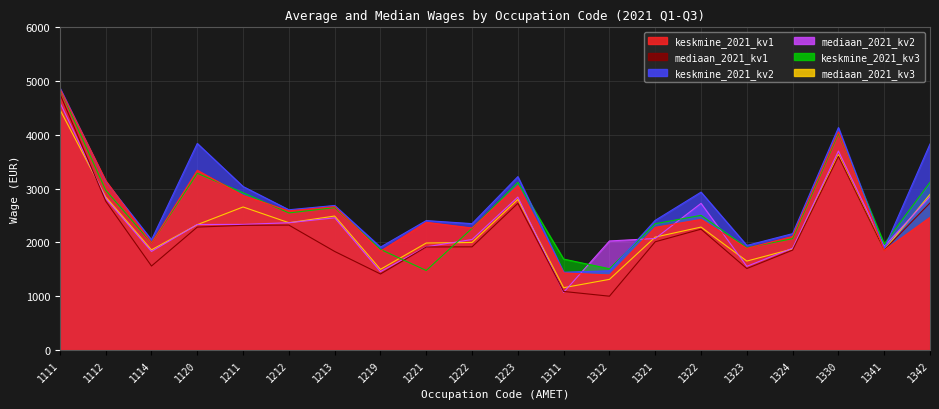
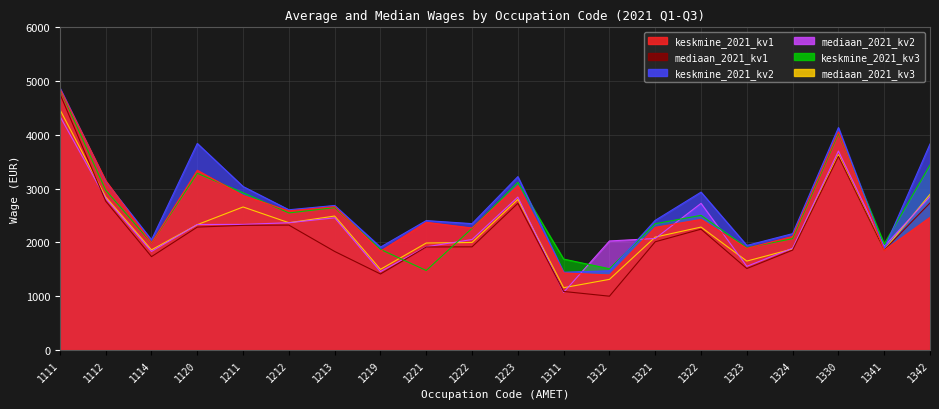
  {
    "mediaan_2021_kv3": {
      "1111": 4500,
      "1211": 2700,
      "1221": 2000,
      "1222": 2000,
      "1311": 1200,
      "1312": 1300,
      "1323": 1700
    },
    "mediaan_2021_kv2": {
-     "1111": 4600,
+     "1111": 4300,
      "1222": 2100,
      "1312": 2000,
      "1322": 2700,
      "1330": 3700
    },
    "mediaan_2021_kv1": {
      "1111": 4800,
      "1112": 2800,
-     "1114": 1600,
+     "1114": 1700,
      "1213": 1800,
      "1222": 1900,
      "1223": 2700,
      "1312": 1000,
      "1321": 2000,
      "1342": 2700
    },
    "keskmine_2021_kv3": {
      "1112": 3000,
      "1120": 3300,
      "1211": 2900,
      "1221": 1500,
      "1223": 3100,
      "1311": 1700,
      "1321": 2300,
      "1322": 2500,
-     "1342": 3100
+     "1342": 3400
    },
    "keskmine_2021_kv2": {
      "1114": 2100,
      "1120": 3800,
      "1211": 3000,
      "1222": 2400,
      "1223": 3200,
      "1321": 2400,
      "1322": 2900,
      "1324": 2200,
      "1330": 4100,
      "1342": 3800
    },
    "keskmine_2021_kv1": {
      "1120": 3300,
      "1211": 2900,
      "1223": 3100,
      "1312": 1400,
      "1321": 2300,
      "1322": 2400,
      "1342": 2500
    }
  }
